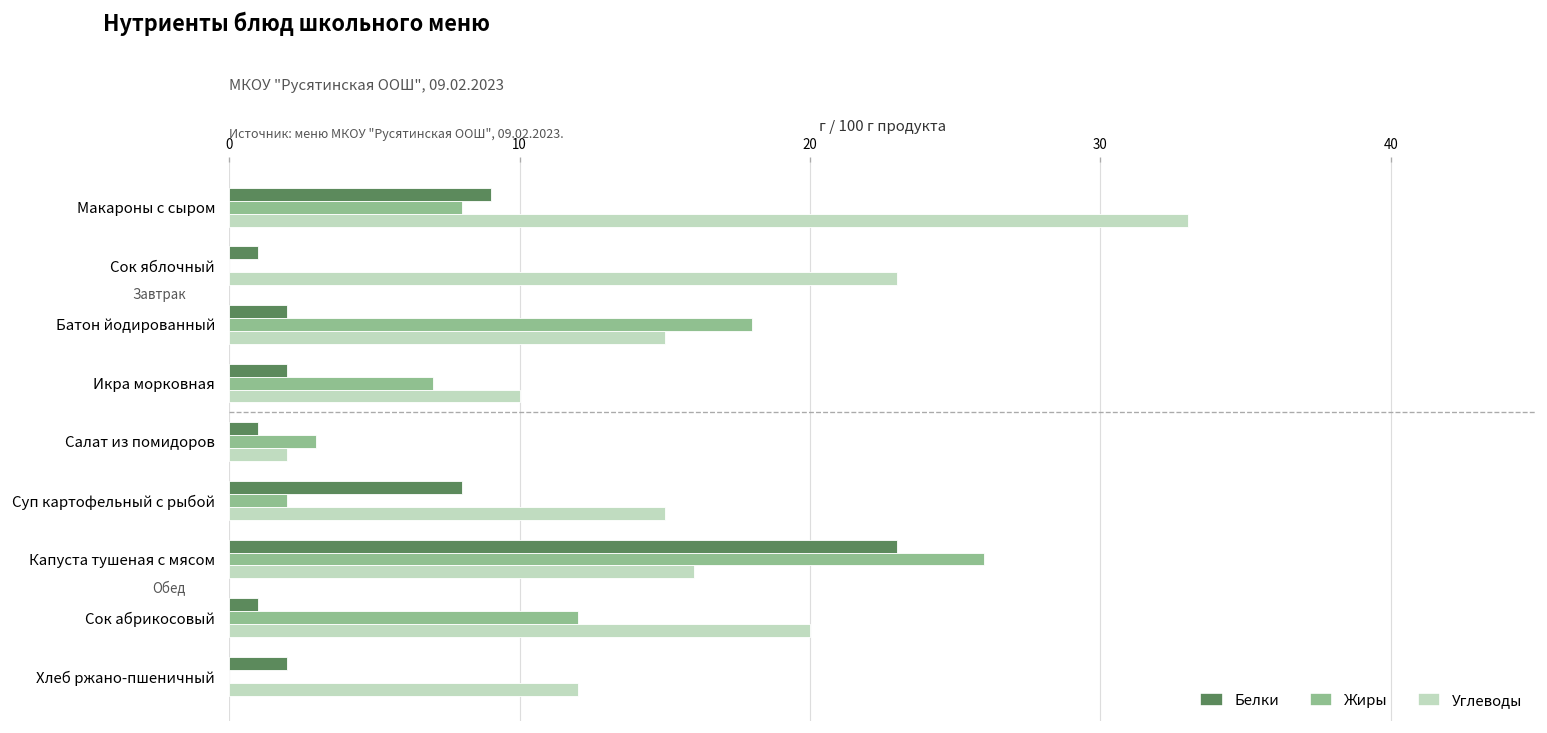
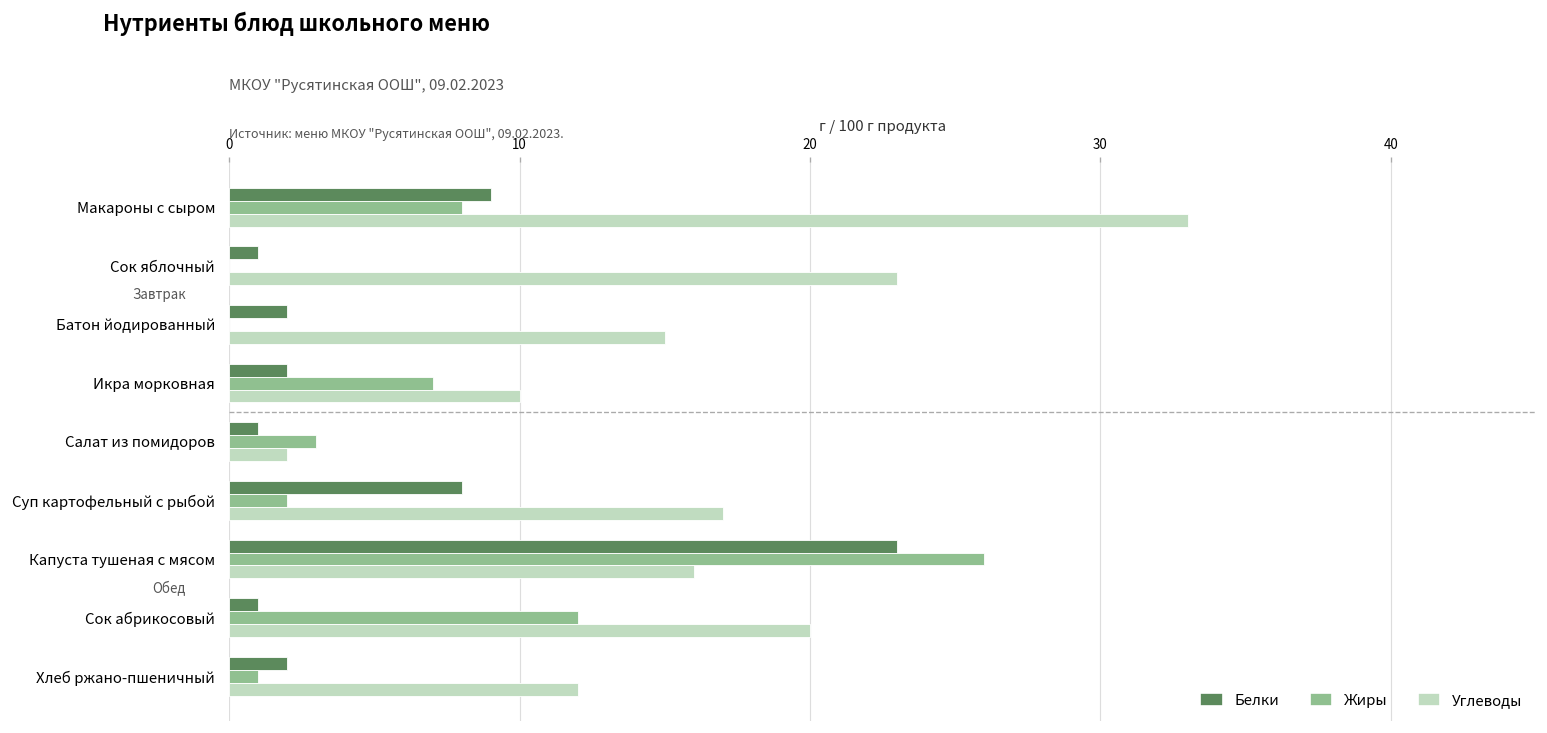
  {
    "Белки": {
      "Макароны с сыром": 9,
      "Сок яблочный": 1,
      "Батон йодированный": 2,
      "Икра морковная": 2,
      "Салат из помидоров": 1,
      "Суп картофельный с рыбой": 8,
      "Капуста тушеная с мясом": 23,
      "Сок абрикосовый": 1,
      "Хлеб ржано-пшеничный": 2
    },
    "Жиры": {
      "Макароны с сыром": 8,
      "Сок яблочный": 0,
-     "Батон йодированный": 18,
+     "Батон йодированный": 0,
      "Икра морковная": 7,
      "Салат из помидоров": 3,
      "Суп картофельный с рыбой": 2,
      "Капуста тушеная с мясом": 26,
      "Сок абрикосовый": 12,
-     "Хлеб ржано-пшеничный": 0
+     "Хлеб ржано-пшеничный": 1
    },
    "Углеводы": {
      "Макароны с сыром": 33,
      "Сок яблочный": 23,
      "Батон йодированный": 15,
      "Икра морковная": 10,
      "Салат из помидоров": 2,
-     "Суп картофельный с рыбой": 15,
+     "Суп картофельный с рыбой": 17,
      "Капуста тушеная с мясом": 16,
      "Сок абрикосовый": 20,
      "Хлеб ржано-пшеничный": 12
    }
  }
